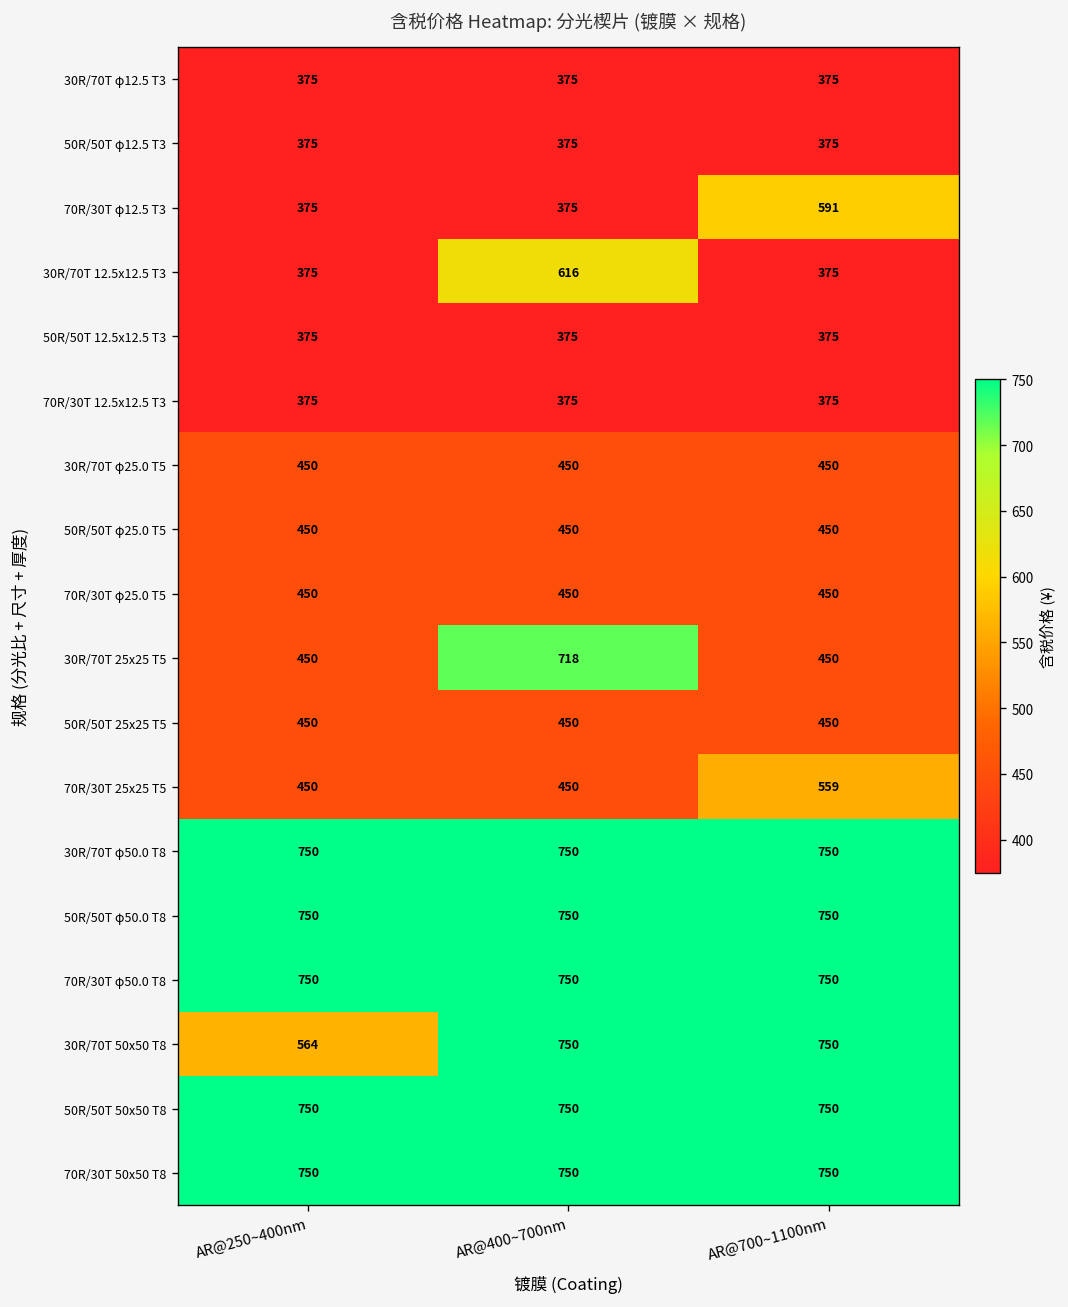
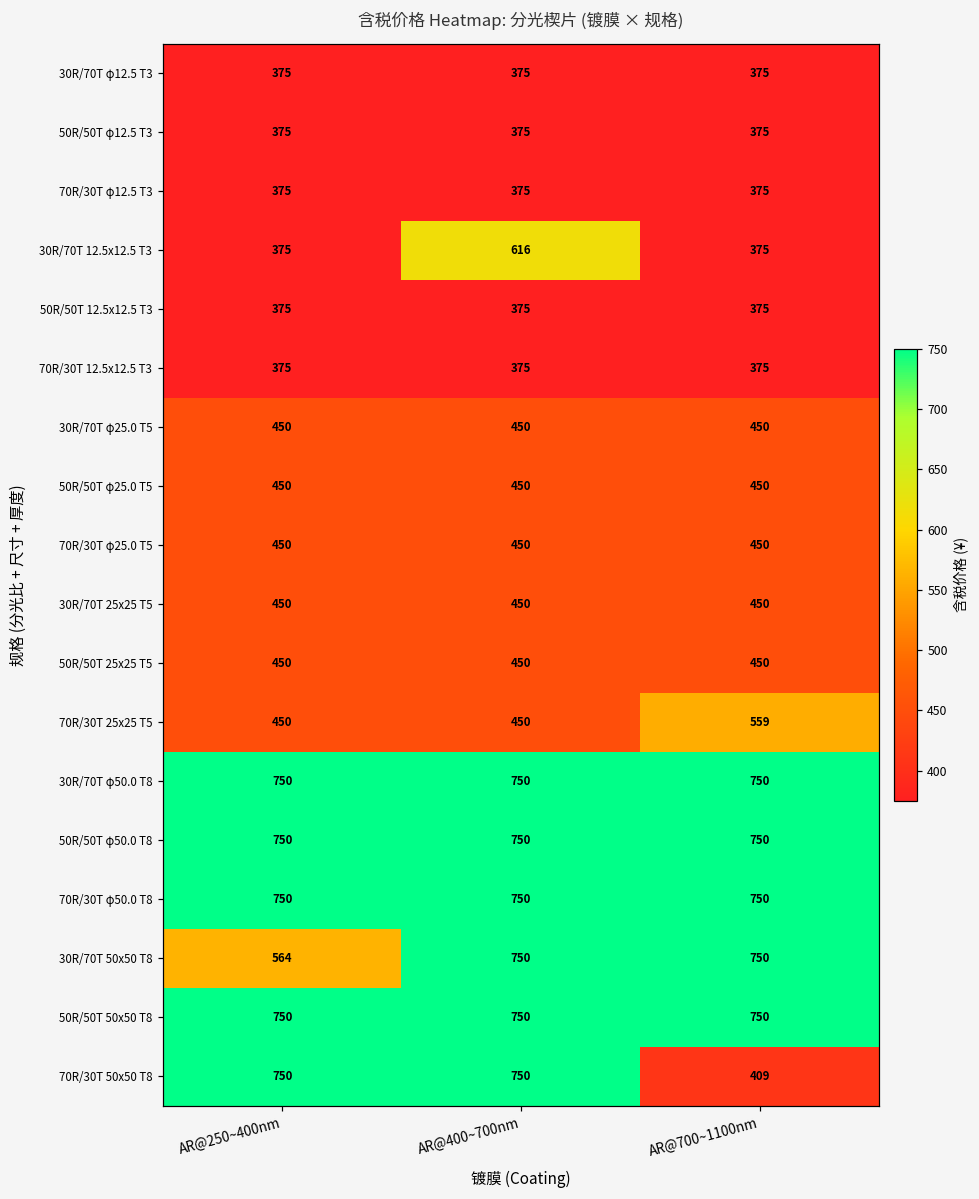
  {
    "30R/70T φ12.5 T3": {
      "AR@250~400nm": 375,
      "AR@400~700nm": 375,
      "AR@700~1100nm": 375
    },
    "50R/50T φ12.5 T3": {
      "AR@250~400nm": 375,
      "AR@400~700nm": 375,
      "AR@700~1100nm": 375
    },
    "70R/30T φ12.5 T3": {
      "AR@250~400nm": 375,
      "AR@400~700nm": 375,
-     "AR@700~1100nm": 591
+     "AR@700~1100nm": 375
    },
    "30R/70T 12.5x12.5 T3": {
      "AR@250~400nm": 375,
      "AR@400~700nm": 616,
      "AR@700~1100nm": 375
    },
    "50R/50T 12.5x12.5 T3": {
      "AR@250~400nm": 375,
      "AR@400~700nm": 375,
      "AR@700~1100nm": 375
    },
    "70R/30T 12.5x12.5 T3": {
      "AR@250~400nm": 375,
      "AR@400~700nm": 375,
      "AR@700~1100nm": 375
    },
    "30R/70T φ25.0 T5": {
      "AR@250~400nm": 450,
      "AR@400~700nm": 450,
      "AR@700~1100nm": 450
    },
    "50R/50T φ25.0 T5": {
      "AR@250~400nm": 450,
      "AR@400~700nm": 450,
      "AR@700~1100nm": 450
    },
    "70R/30T φ25.0 T5": {
      "AR@250~400nm": 450,
      "AR@400~700nm": 450,
      "AR@700~1100nm": 450
    },
    "30R/70T 25x25 T5": {
      "AR@250~400nm": 450,
-     "AR@400~700nm": 718,
+     "AR@400~700nm": 450,
      "AR@700~1100nm": 450
    },
    "50R/50T 25x25 T5": {
      "AR@250~400nm": 450,
      "AR@400~700nm": 450,
      "AR@700~1100nm": 450
    },
    "70R/30T 25x25 T5": {
      "AR@250~400nm": 450,
      "AR@400~700nm": 450,
      "AR@700~1100nm": 559
    },
    "30R/70T φ50.0 T8": {
      "AR@250~400nm": 750,
      "AR@400~700nm": 750,
      "AR@700~1100nm": 750
    },
    "50R/50T φ50.0 T8": {
      "AR@250~400nm": 750,
      "AR@400~700nm": 750,
      "AR@700~1100nm": 750
    },
    "70R/30T φ50.0 T8": {
      "AR@250~400nm": 750,
      "AR@400~700nm": 750,
      "AR@700~1100nm": 750
    },
    "30R/70T 50x50 T8": {
      "AR@250~400nm": 564,
      "AR@400~700nm": 750,
      "AR@700~1100nm": 750
    },
    "50R/50T 50x50 T8": {
      "AR@250~400nm": 750,
      "AR@400~700nm": 750,
      "AR@700~1100nm": 750
    },
    "70R/30T 50x50 T8": {
      "AR@250~400nm": 750,
      "AR@400~700nm": 750,
-     "AR@700~1100nm": 750
+     "AR@700~1100nm": 409
    }
  }
